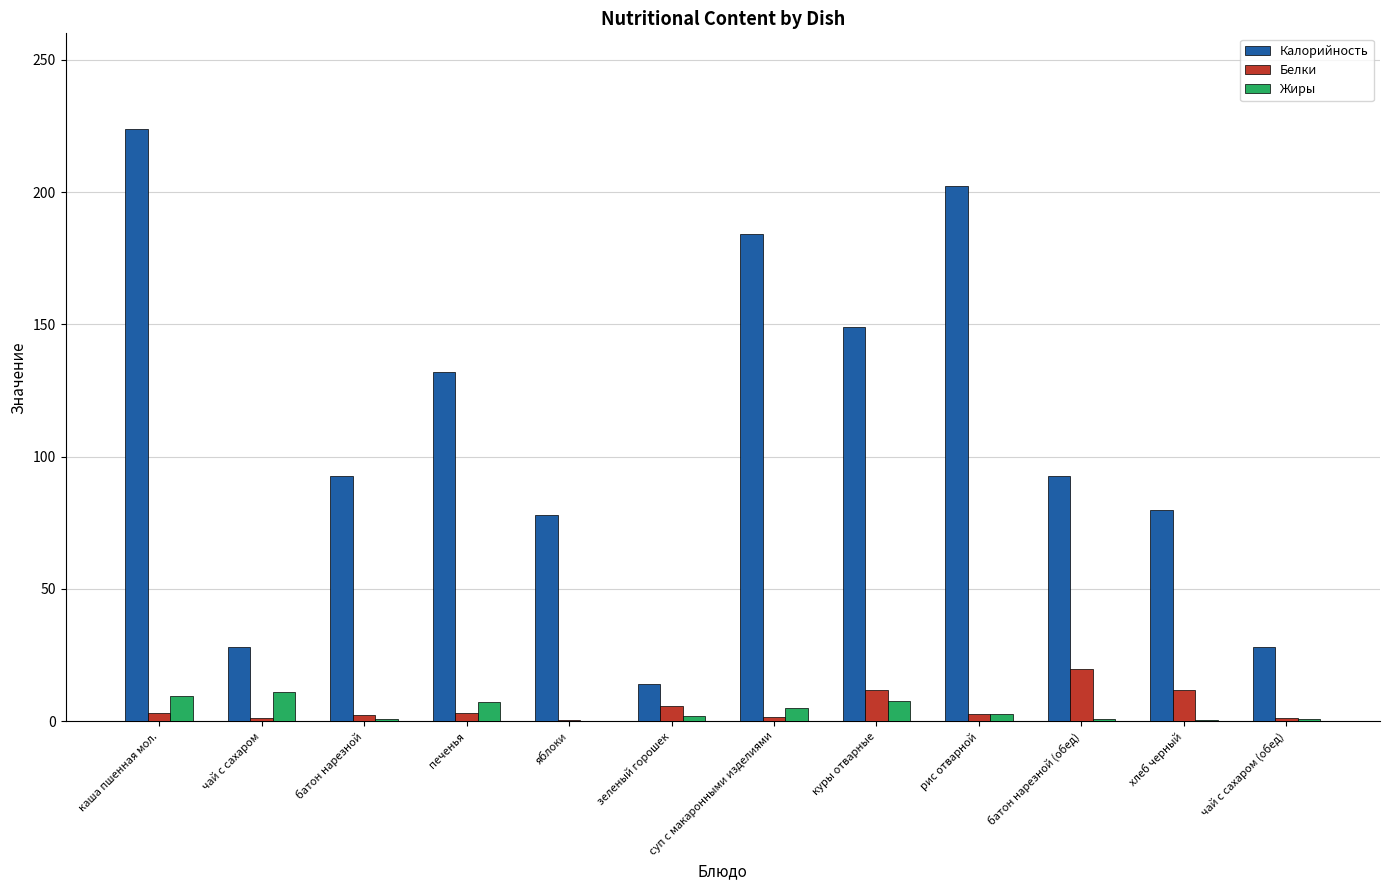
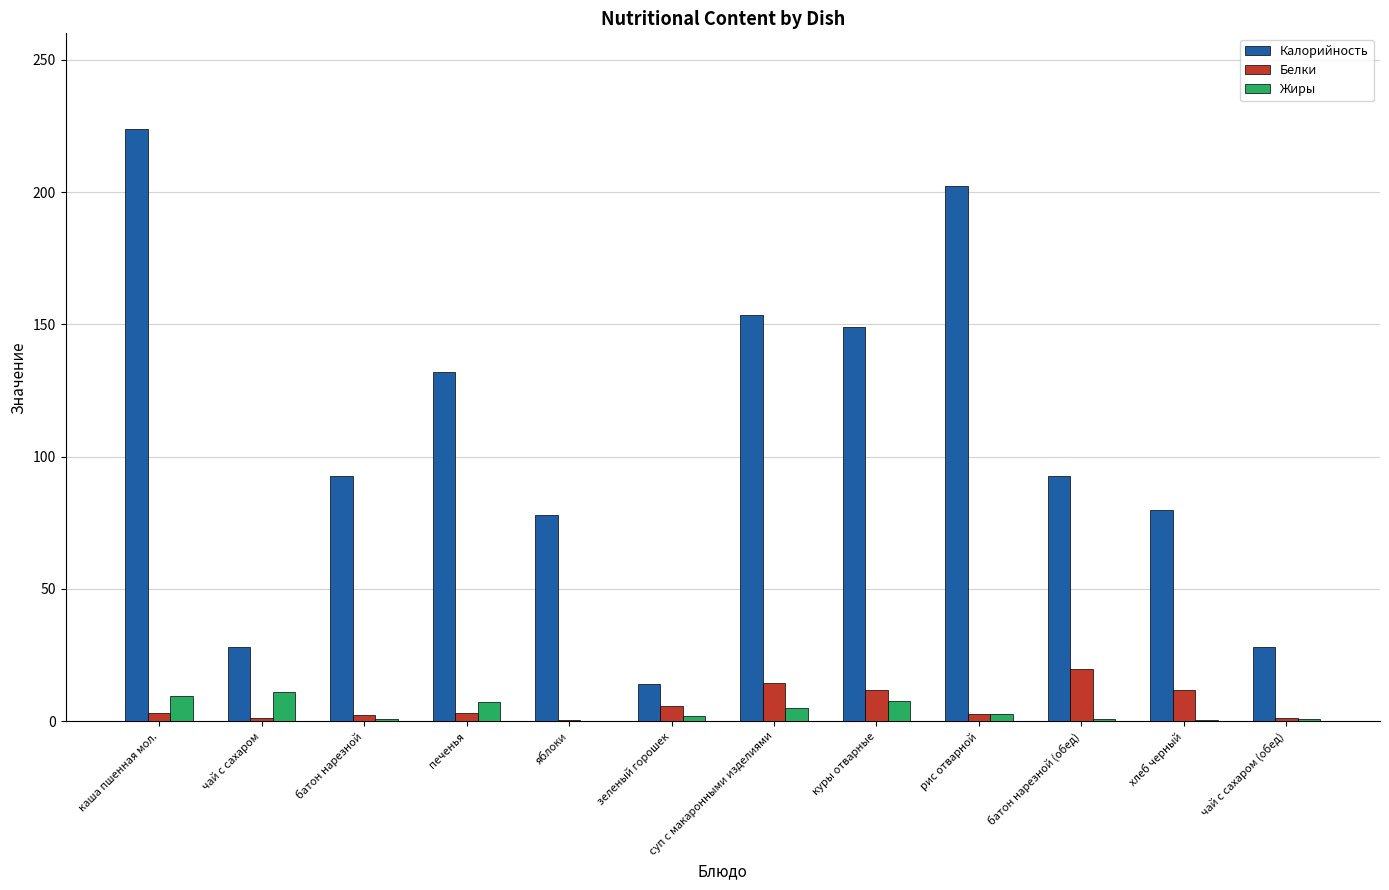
  {
    "Калорийность": {
      "каша пшенная мол.": 224,
      "чай с сахаром": 28,
      "батон нарезной": 93,
      "печенья": 132,
      "яблоки": 78,
      "зеленый горошек": 14,
-     "суп с макаронными изделиями": 184,
+     "суп с макаронными изделиями": 154,
      "куры отварные": 149,
      "рис отварной": 202,
      "батон нарезной (обед)": 93,
      "хлеб черный": 80,
      "чай с сахаром (обед)": 28
    },
    "Белки": {
      "каша пшенная мол.": 3,
      "чай с сахаром": 1,
      "батон нарезной": 2,
      "печенья": 3,
      "зеленый горошек": 6,
-     "суп с макаронными изделиями": 2,
+     "суп с макаронными изделиями": 14,
      "куры отварные": 12,
      "рис отварной": 3,
      "батон нарезной (обед)": 20,
      "хлеб черный": 12,
      "чай с сахаром (обед)": 1
    },
    "Жиры": {
      "каша пшенная мол.": 10,
      "чай с сахаром": 11,
      "батон нарезной": 1,
      "печенья": 7,
      "зеленый горошек": 2,
      "суп с макаронными изделиями": 5,
      "куры отварные": 8,
      "рис отварной": 3,
      "батон нарезной (обед)": 1,
      "чай с сахаром (обед)": 1
    }
  }
